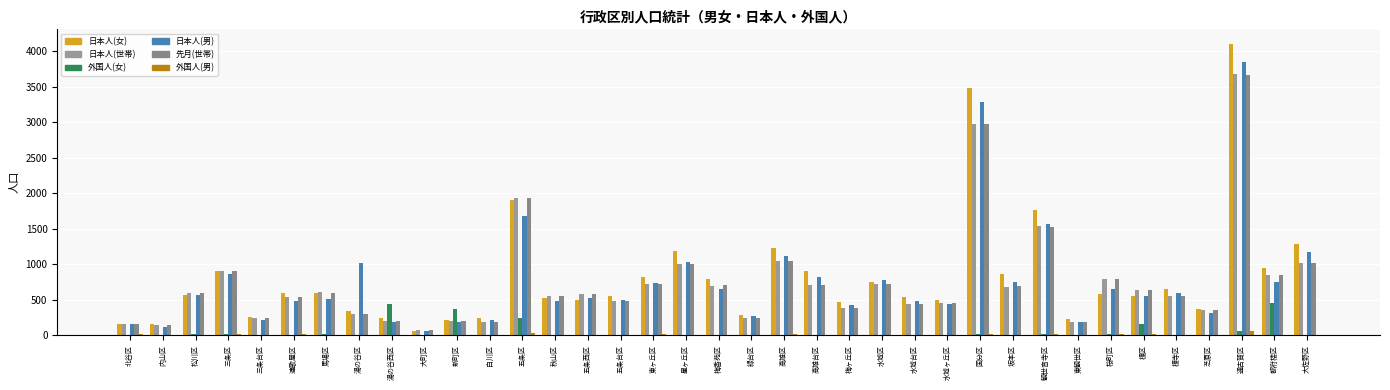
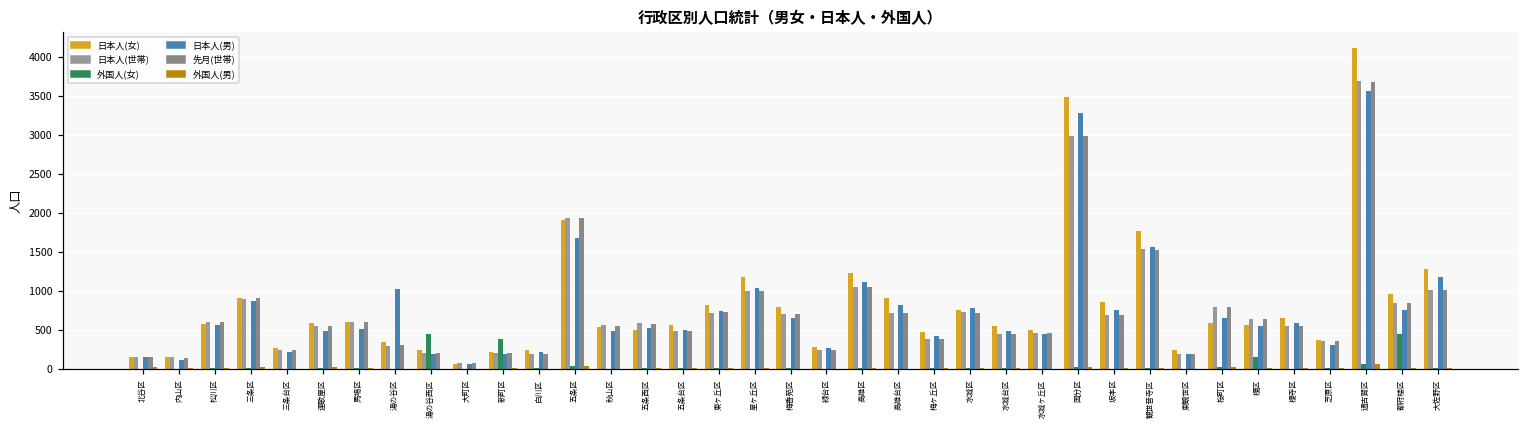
  {
    "外国人(女)": {
      "北谷区": 0,
      "内山区": 0,
      "湯の谷西区": 400,
      "大町区": 0,
      "新町区": 400,
-     "五条区": 200,
+     "五条区": 0,
      "緑台区": 0,
      "高雄台区": 0,
      "水城ヶ丘区": 0,
      "東観世区": 0,
      "榎区": 200,
      "通古賀区": 100,
      "都府楼区": 500
    },
    "日本人(男)": {
      "北谷区": 200,
      "内山区": 100,
      "松川区": 600,
      "三条区": 900,
      "三条台区": 200,
      "連歌屋区": 500,
      "馬場区": 500,
      "湯の谷区": 1000,
      "湯の谷西区": 200,
      "大町区": 100,
      "新町区": 200,
      "白川区": 200,
      "五条区": 1700,
      "秋山区": 500,
      "五条西区": 500,
      "五条台区": 500,
      "東ヶ丘区": 700,
      "星ヶ丘区": 1000,
      "梅香苑区": 600,
      "緑台区": 300,
      "高雄区": 1100,
      "高雄台区": 800,
      "梅ヶ丘区": 400,
      "水城区": 800,
      "水城台区": 500,
      "水城ヶ丘区": 400,
      "国分区": 3300,
      "坂本区": 800,
      "観世音寺区": 1600,
      "東観世区": 200,
      "桜町区": 700,
      "榎区": 500,
      "榎寺区": 600,
      "芝原区": 300,
-     "通古賀区": 3800,
+     "通古賀区": 3600,
      "都府楼区": 800,
      "大佐野区": 1200
    }
  }
